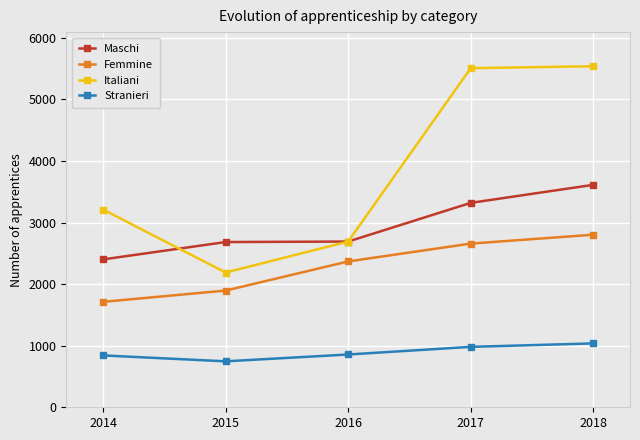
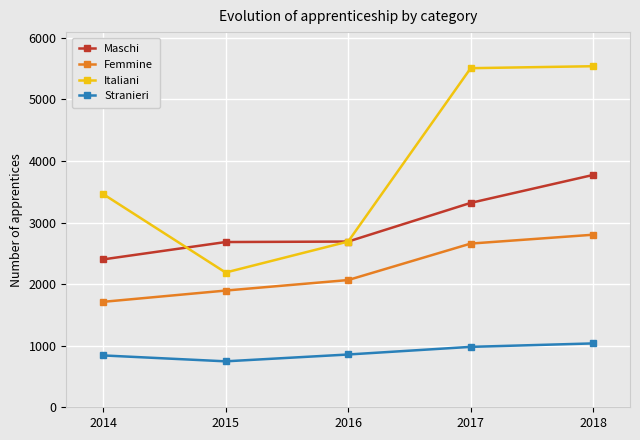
  {
    "Maschi": {
      "2014": 2400,
      "2015": 2700,
      "2017": 3300,
-     "2018": 3600
+     "2018": 3800
    },
    "Femmine": {
      "2014": 1700,
      "2015": 1900,
-     "2016": 2400,
+     "2016": 2100,
      "2017": 2700,
      "2018": 2800
    },
    "Italiani": {
-     "2014": 3200,
+     "2014": 3500,
      "2015": 2200,
      "2017": 5500,
      "2018": 5500
    },
    "Stranieri": {
      "2014": 800,
      "2015": 700,
      "2016": 900,
      "2017": 1000,
      "2018": 1000
    }
  }
